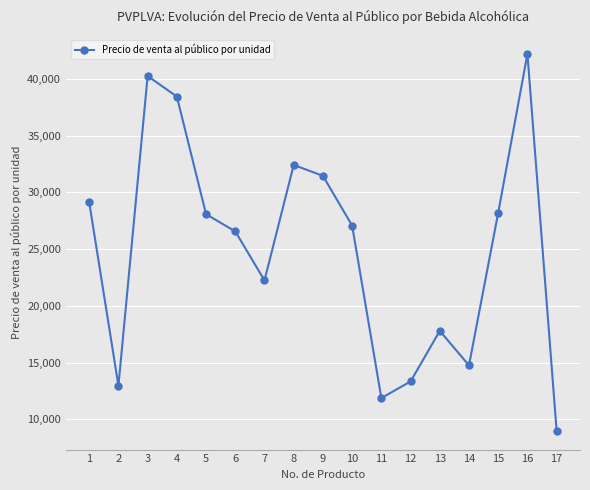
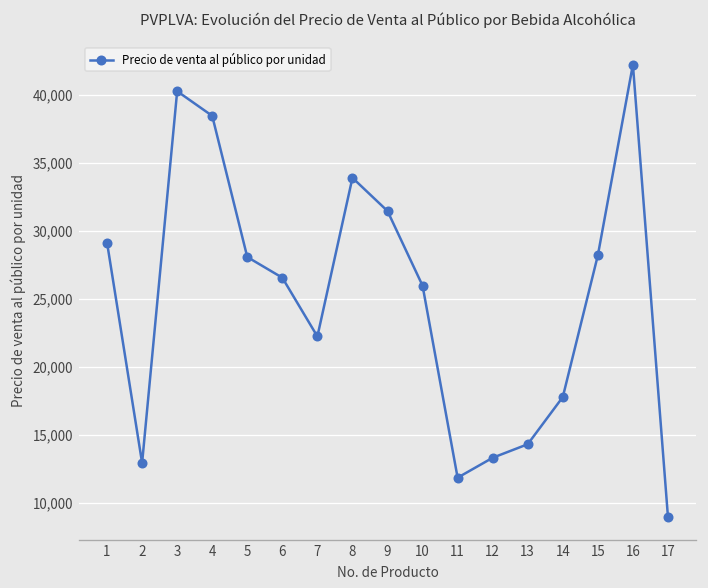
  {
    "1": "29,100",
    "2": "13,000",
    "3": "40,200",
    "4": "38,400",
    "5": "28,100",
    "6": "26,600",
    "7": "22,200",
-   "8": "32,400",
+   "8": "33,900",
    "9": "31,500",
-   "10": "27,100",
+   "10": "26,000",
    "11": "11,900",
    "12": "13,300",
-   "13": "17,800",
-   "14": "14,800",
+   "13": "14,300",
+   "14": "17,800",
    "15": "28,200",
    "16": "42,200",
    "17": "9,000"
  }
